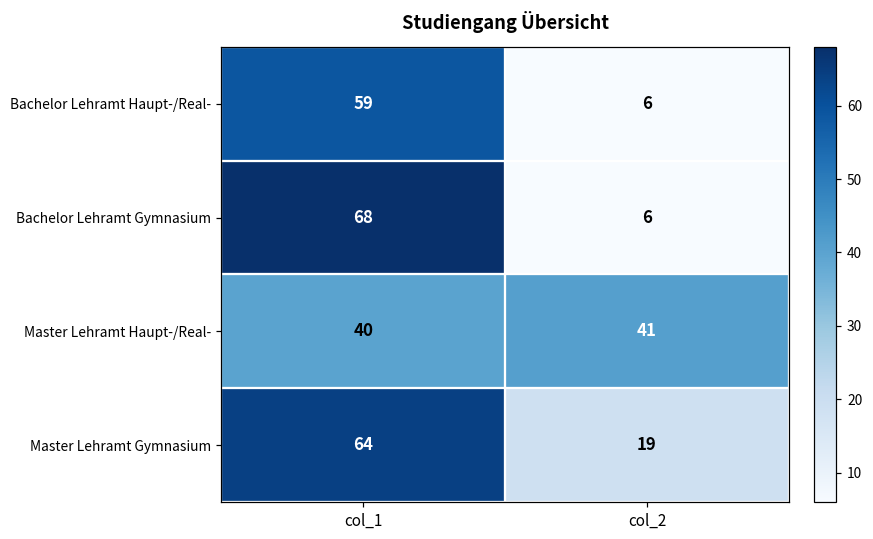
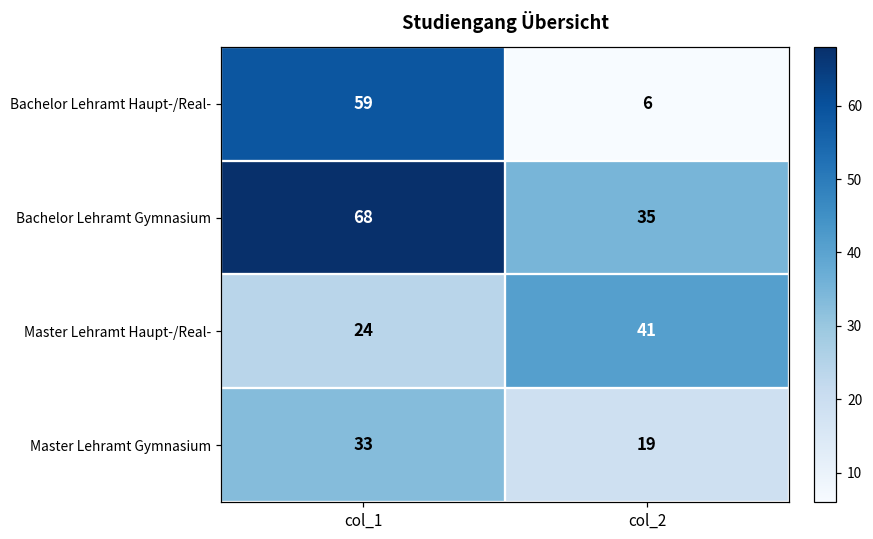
  {
    "Bachelor Lehramt Haupt-/Real-": {
      "col_1": 59,
      "col_2": 6
    },
    "Bachelor Lehramt Gymnasium": {
      "col_1": 68,
-     "col_2": 6
+     "col_2": 35
    },
    "Master Lehramt Haupt-/Real-": {
-     "col_1": 40,
+     "col_1": 24,
      "col_2": 41
    },
    "Master Lehramt Gymnasium": {
-     "col_1": 64,
+     "col_1": 33,
      "col_2": 19
    }
  }
